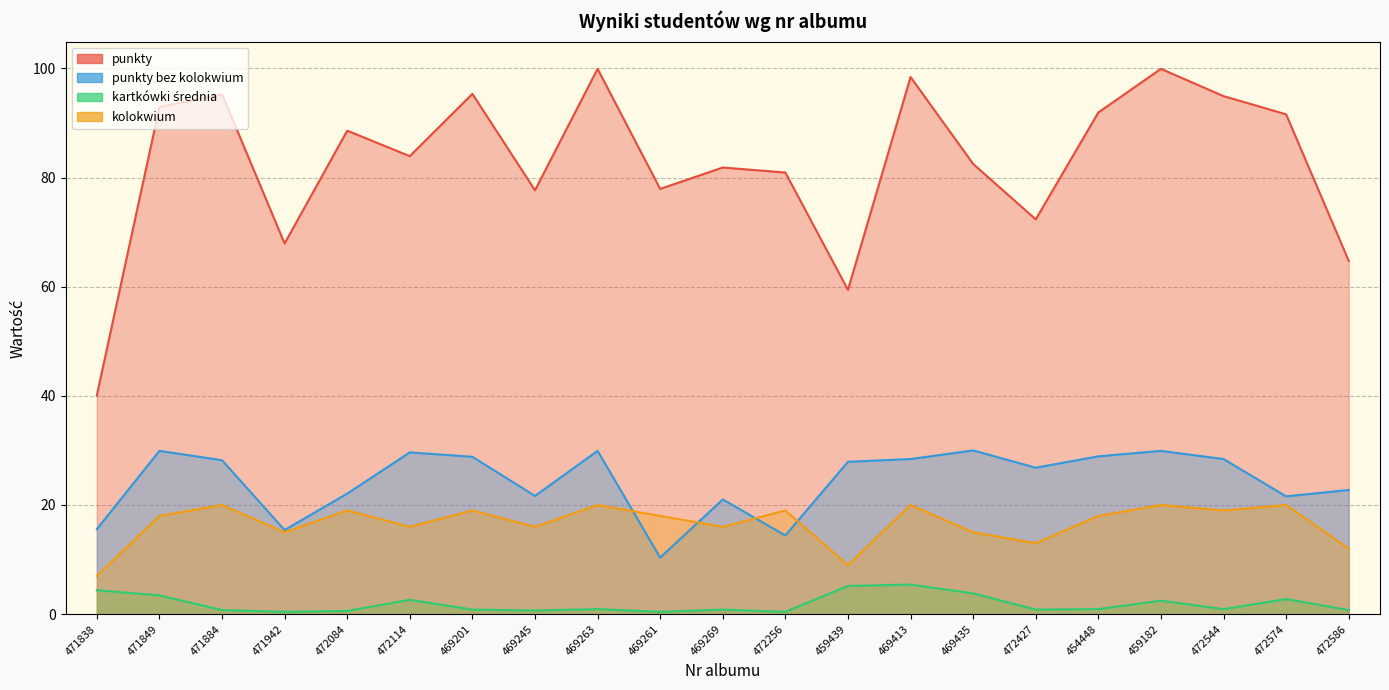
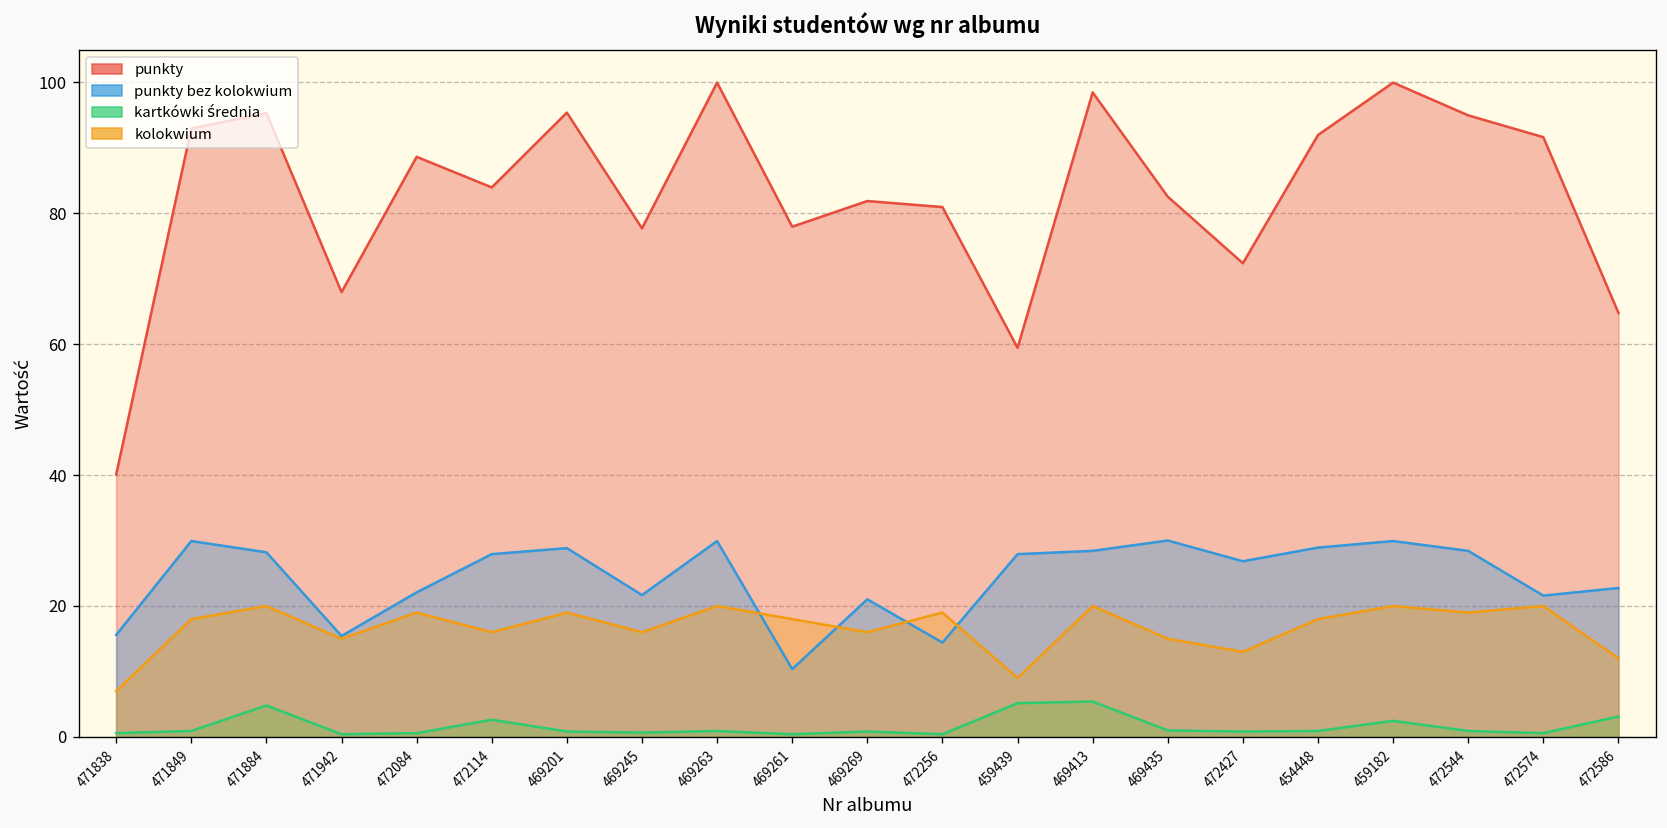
  {
    "punkty bez kolokwium": {
      "471838": 16,
      "471849": 30,
      "471884": 28,
      "472084": 22,
-     "472114": 30,
+     "472114": 28,
      "469201": 29,
      "469245": 22,
      "469263": 30,
      "469261": 10,
      "469269": 21,
      "472256": 14,
      "459439": 28,
      "469413": 28,
      "469435": 30,
      "472427": 27,
      "454448": 29,
      "459182": 30,
      "472544": 28,
      "472574": 22,
      "472586": 23
    },
    "kartkówki średnia": {
-     "471838": 4,
-     "471849": 3,
-     "471884": 1,
+     "471838": 1,
+     "471849": 1,
+     "471884": 5,
      "471942": 0,
      "472084": 1,
      "472114": 3,
      "469201": 1,
      "469245": 1,
      "469263": 1,
      "469261": 0,
      "469269": 1,
      "472256": 0,
      "459439": 5,
      "469413": 5,
-     "469435": 4,
+     "469435": 1,
      "472427": 1,
      "454448": 1,
      "459182": 2,
      "472544": 1,
-     "472574": 3,
-     "472586": 1
+     "472574": 1,
+     "472586": 3
    }
  }
